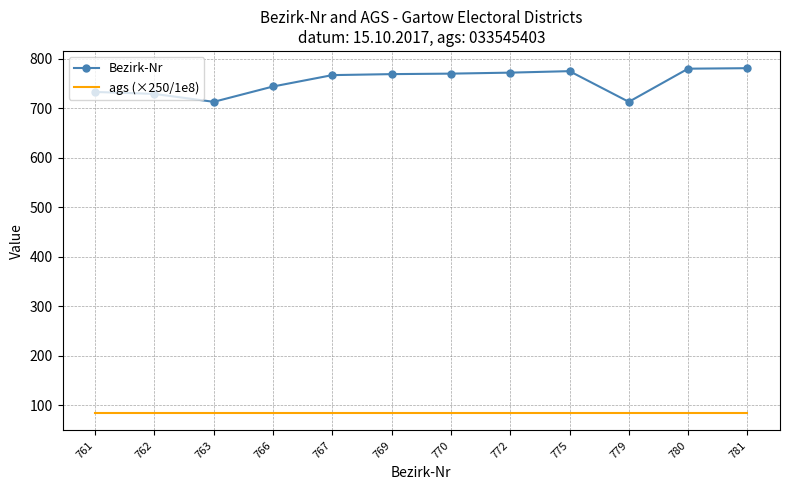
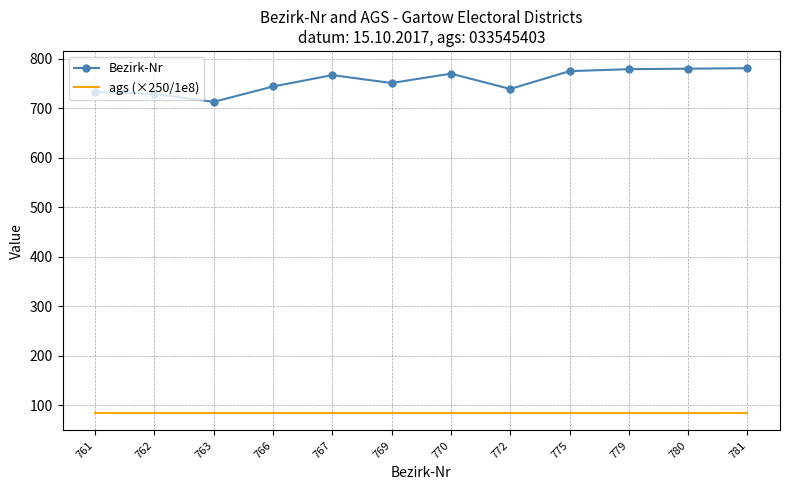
  {
    "Bezirk-Nr": {
      "763": 710,
      "766": 740,
      "767": 770,
-     "769": 770,
+     "769": 750,
      "770": 770,
-     "772": 770,
+     "772": 740,
      "775": 780,
-     "779": 710,
+     "779": 780,
      "780": 780,
      "781": 780
    },
    "ags (×250/1e8)": {
      "761": 80,
      "762": 80,
      "763": 80,
      "766": 80,
      "767": 80,
      "769": 80,
      "770": 80,
      "772": 80,
      "775": 80,
      "779": 80,
      "780": 80,
      "781": 80
    }
  }
